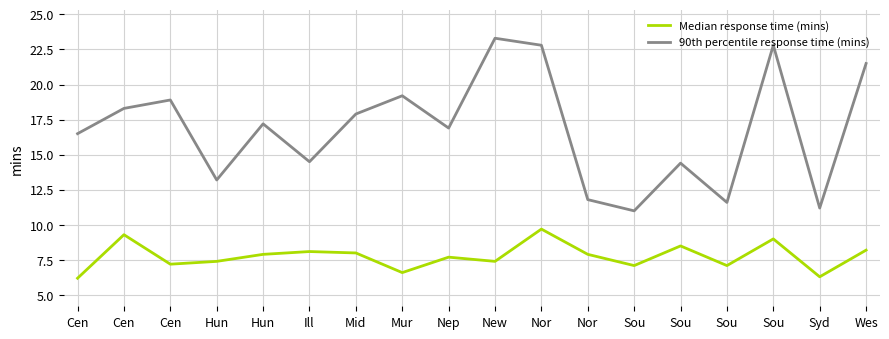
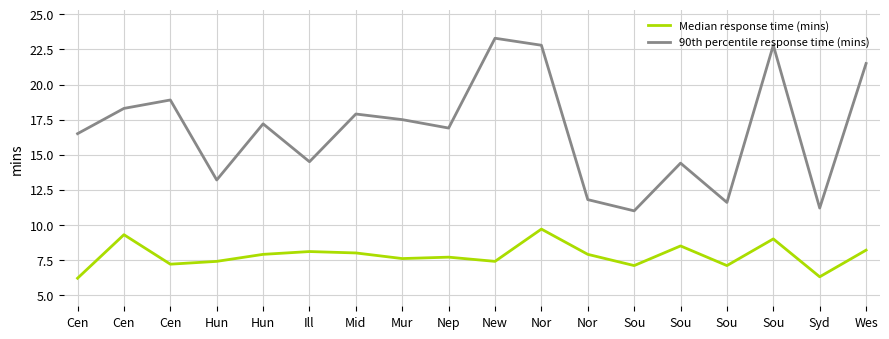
  {
    "Median response time (mins)": {
      "Ill": 8.1,
      "Mid": 8.0,
-     "Mur": 6.6,
+     "Mur": 7.6,
      "Nep": 7.7,
      "New": 7.4,
      "Syd": 6.3,
      "Wes": 8.2
    },
    "90th percentile response time (mins)": {
      "Ill": 14.5,
      "Mid": 17.9,
-     "Mur": 19.2,
+     "Mur": 17.5,
      "Nep": 16.9,
      "New": 23.3,
      "Syd": 11.2,
      "Wes": 21.5
    }
  }
